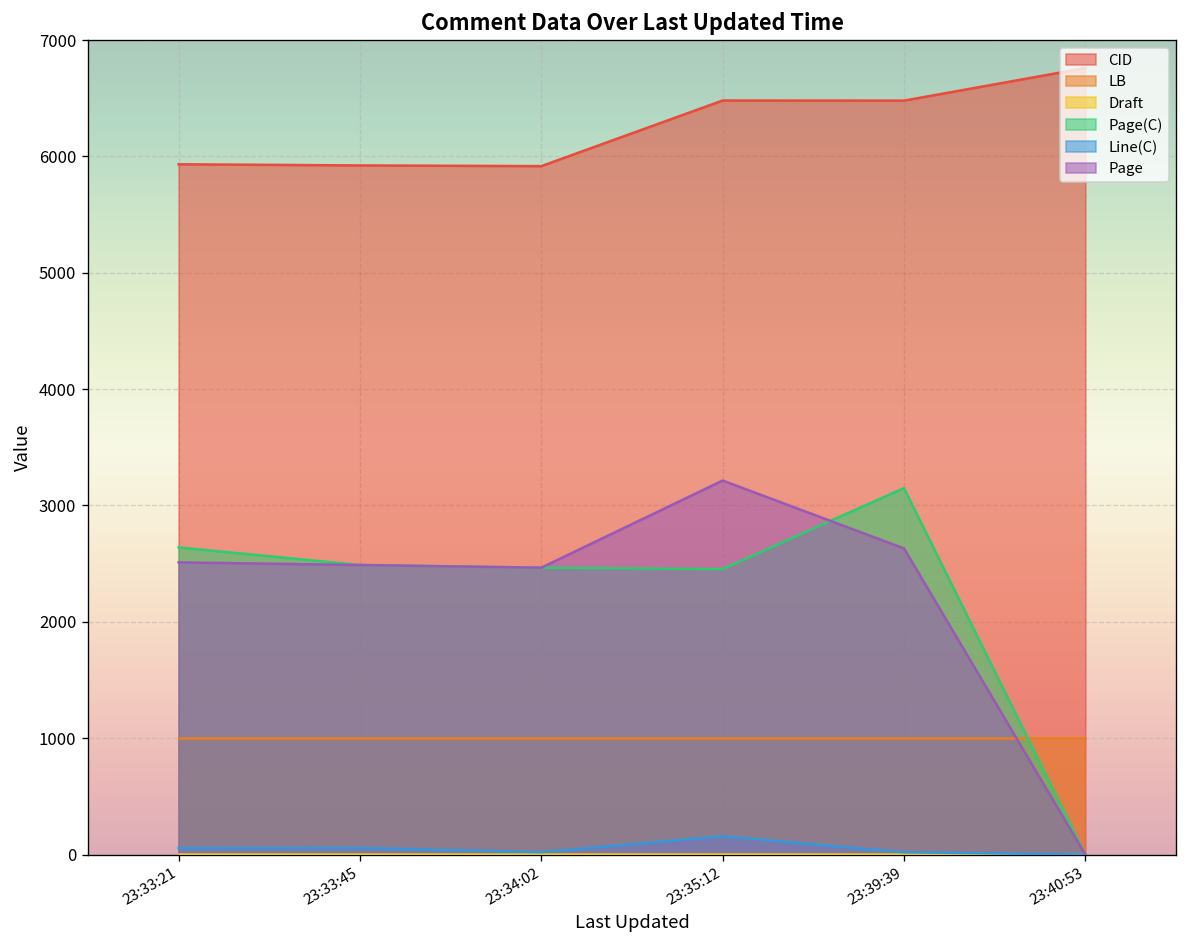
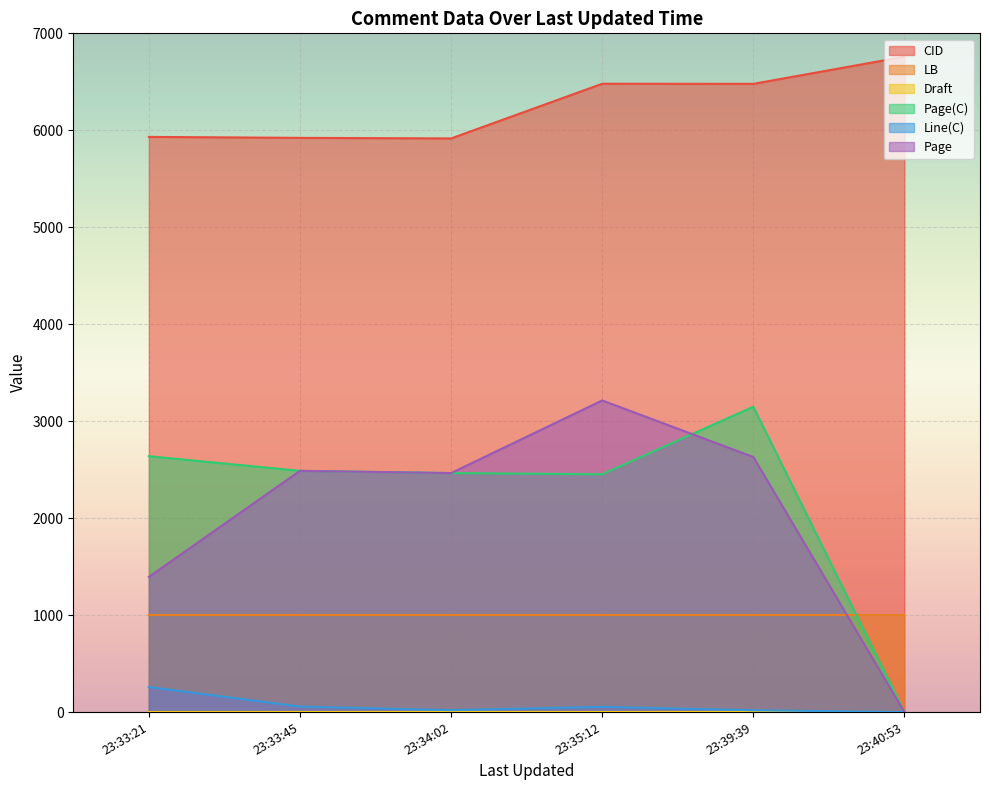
  {
    "Draft": {
      "23:33:21": 0,
      "23:33:45": 0,
      "23:35:12": 0
    },
    "Page(C)": {
      "23:33:21": 2600,
      "23:35:12": 2500,
      "23:39:39": 3100
    },
    "Line(C)": {
-     "23:33:21": 100,
+     "23:33:21": 300,
      "23:33:45": 100,
-     "23:35:12": 200
+     "23:35:12": 100
    },
    "Page": {
-     "23:33:21": 2500,
+     "23:33:21": 1400,
      "23:35:12": 3200,
      "23:39:39": 2600
    }
  }
